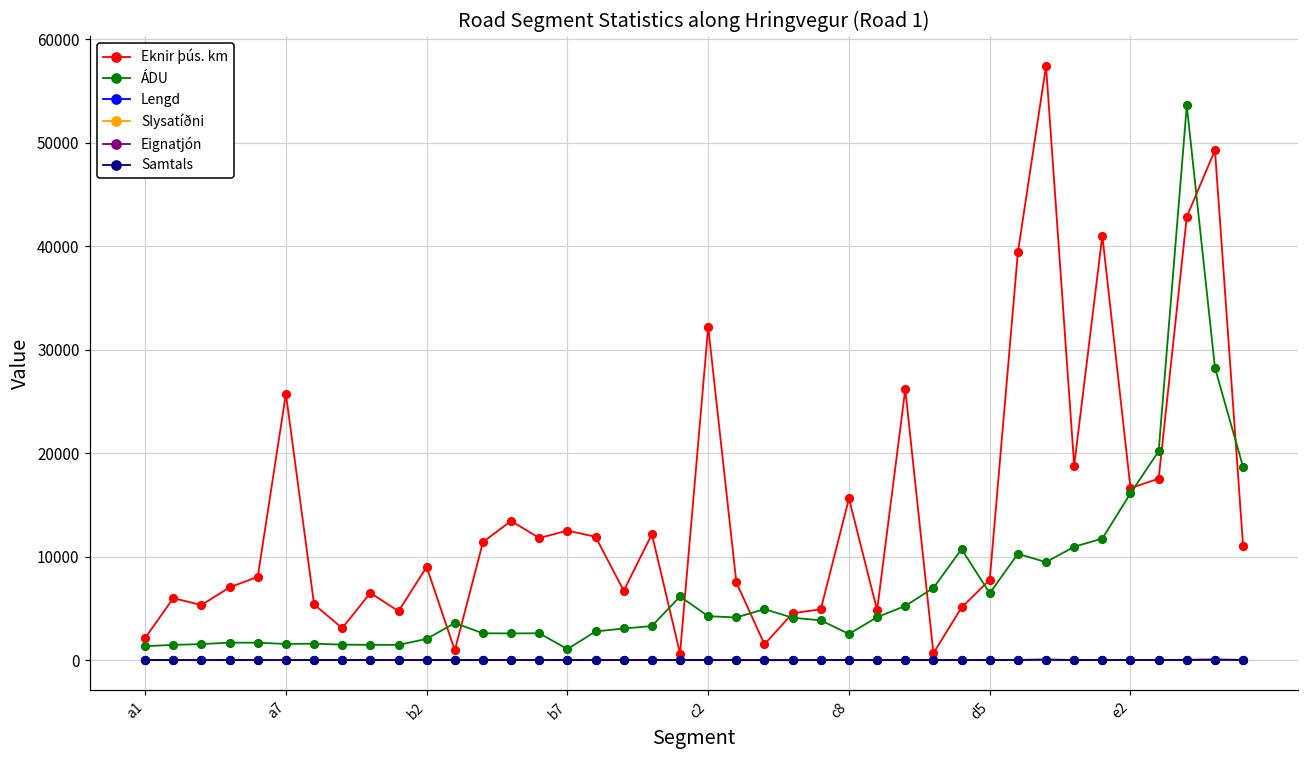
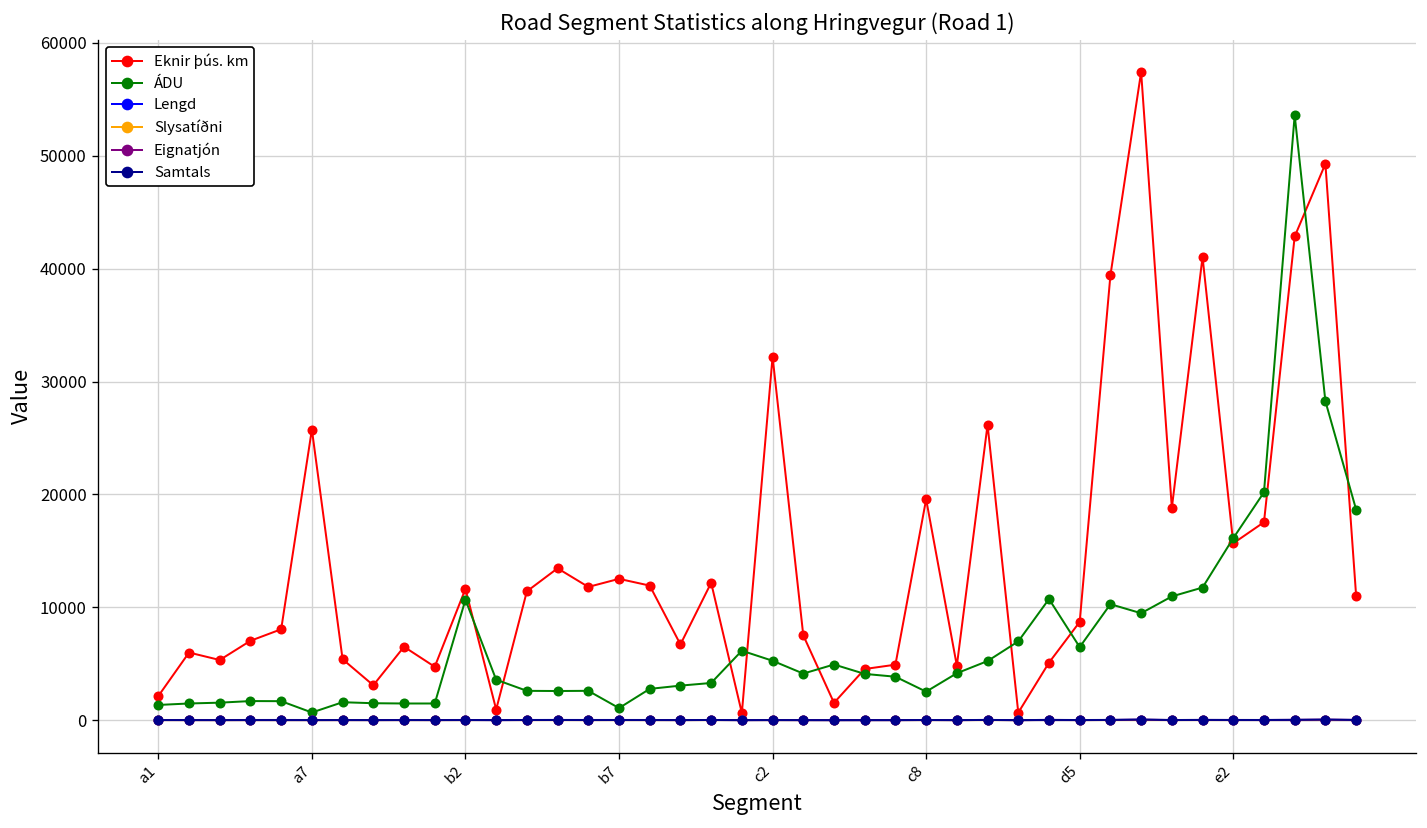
  {
    "Eknir þús. km": {
      "a1": 2000,
      "a7": 26000,
-     "b2": 9000,
+     "b2": 12000,
      "b7": 13000,
      "c2": 32000,
-     "c8": 16000,
-     "d5": 8000,
-     "e2": 17000
+     "c8": 20000,
+     "d5": 9000,
+     "e2": 16000
    },
    "ÁDU": {
      "a1": 1000,
-     "a7": 2000,
-     "b2": 2000,
+     "a7": 1000,
+     "b2": 11000,
      "b7": 1000,
-     "c2": 4000,
+     "c2": 5000,
      "c8": 3000,
      "d5": 6000,
      "e2": 16000
    },
    "Samtals": {
      "a1": 0,
      "a7": 0,
      "b2": 0,
      "b7": 0,
      "c2": 0,
      "c8": 0,
      "d5": 0,
      "e2": 0
    }
  }
